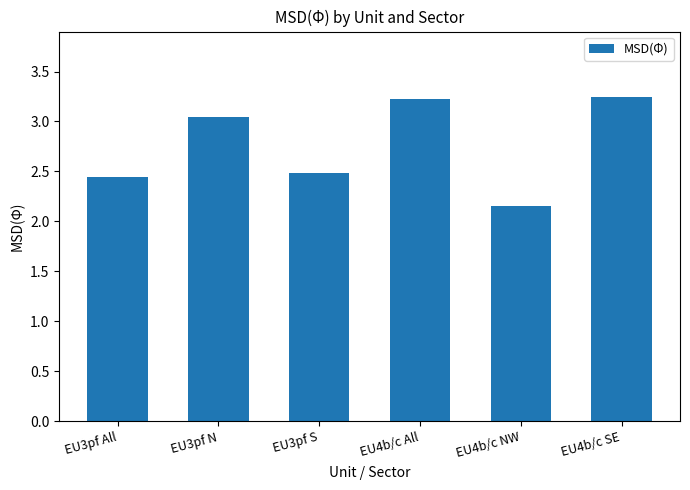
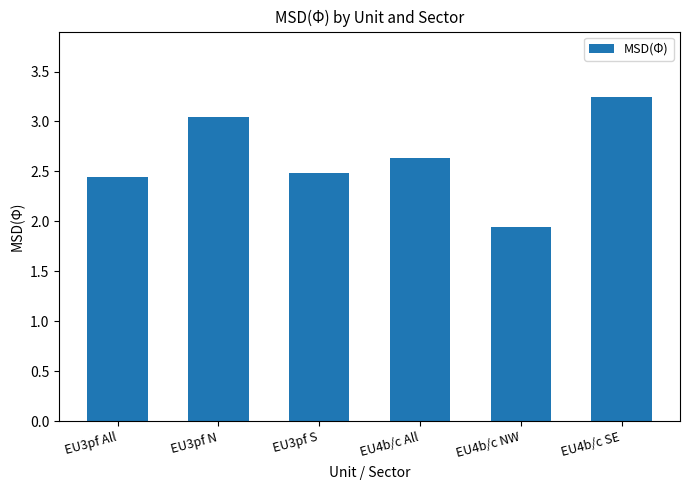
  {
    "EU3pf All": 2.4,
    "EU3pf N": 3.0,
    "EU3pf S": 2.5,
-   "EU4b/c All": 3.2,
-   "EU4b/c NW": 2.2,
+   "EU4b/c All": 2.6,
+   "EU4b/c NW": 1.9,
    "EU4b/c SE": 3.3
  }
